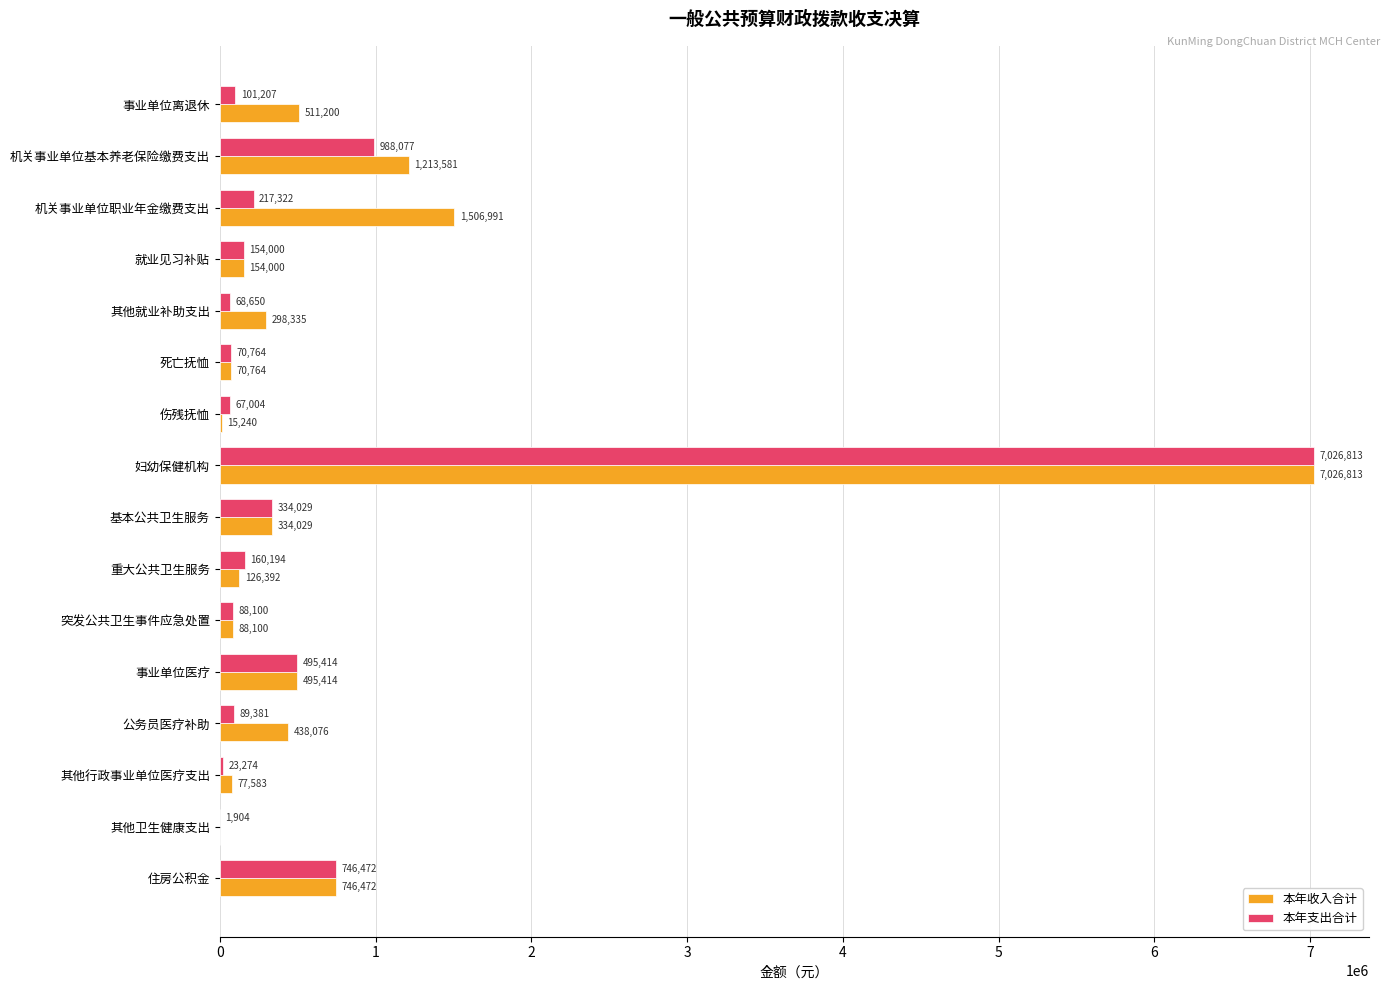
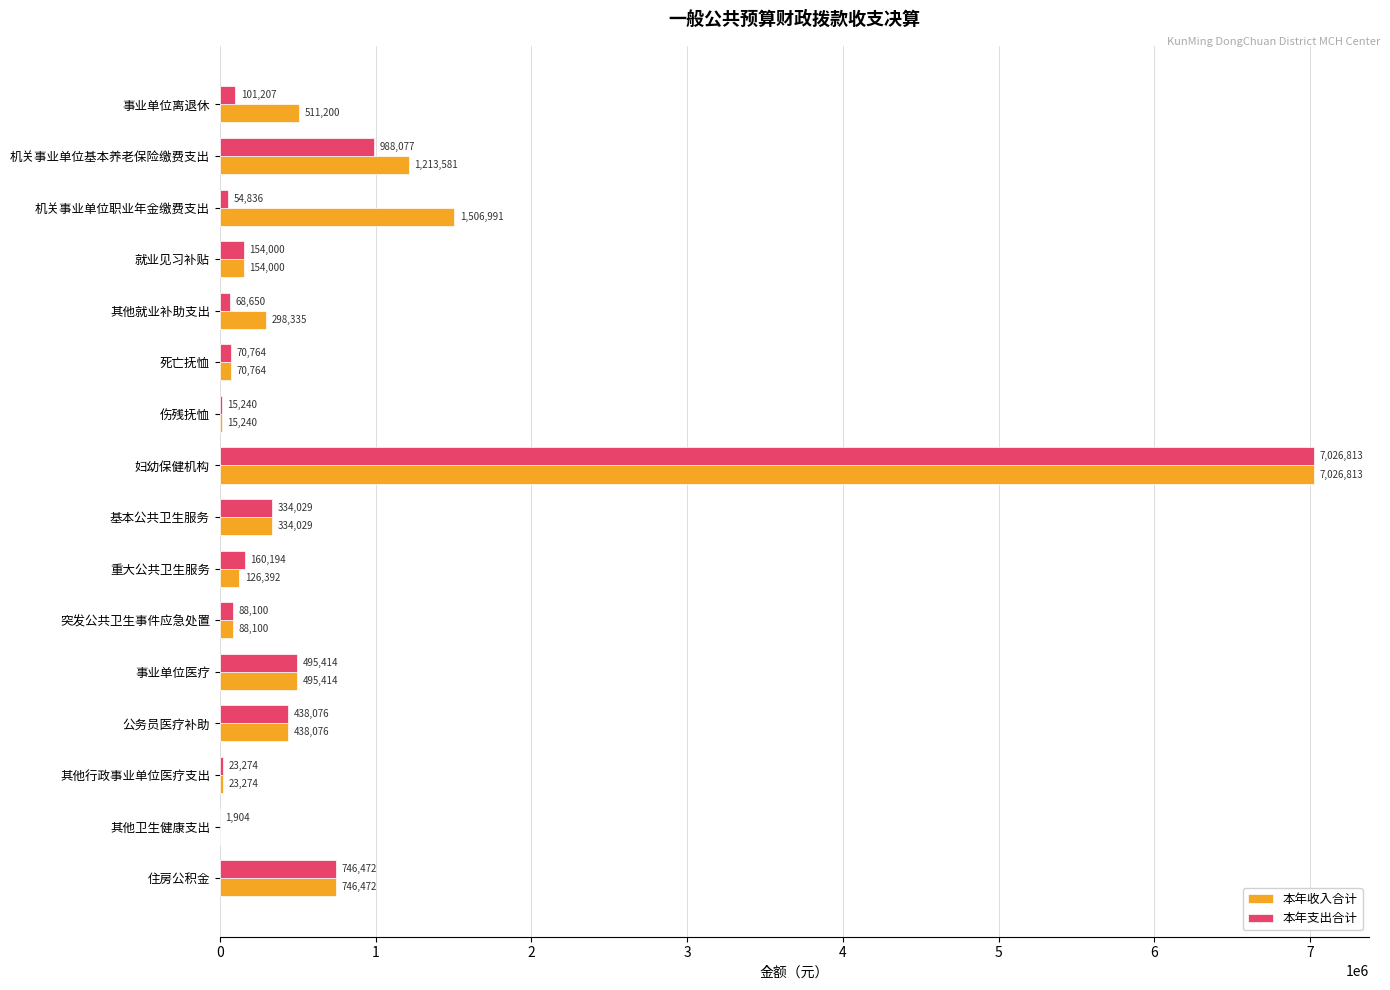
  {
    "本年收入合计": {
      "事业单位离退休": "511,200",
      "机关事业单位基本养老保险缴费支出": "1,213,581",
      "机关事业单位职业年金缴费支出": "1,506,991",
      "就业见习补贴": "154,000",
      "其他就业补助支出": "298,335",
      "死亡抚恤": "70,764",
      "伤残抚恤": "15,240",
      "妇幼保健机构": "7,026,813",
      "基本公共卫生服务": "334,029",
      "重大公共卫生服务": "126,392",
      "突发公共卫生事件应急处置": "88,100",
      "事业单位医疗": "495,414",
      "公务员医疗补助": "438,076",
-     "其他行政事业单位医疗支出": "77,583",
+     "其他行政事业单位医疗支出": "23,274",
      "住房公积金": "746,472"
    },
    "本年支出合计": {
      "事业单位离退休": "101,207",
      "机关事业单位基本养老保险缴费支出": "988,077",
-     "机关事业单位职业年金缴费支出": "217,322",
+     "机关事业单位职业年金缴费支出": "54,836",
      "就业见习补贴": "154,000",
      "其他就业补助支出": "68,650",
      "死亡抚恤": "70,764",
-     "伤残抚恤": "67,004",
+     "伤残抚恤": "15,240",
      "妇幼保健机构": "7,026,813",
      "基本公共卫生服务": "334,029",
      "重大公共卫生服务": "160,194",
      "突发公共卫生事件应急处置": "88,100",
      "事业单位医疗": "495,414",
-     "公务员医疗补助": "89,381",
+     "公务员医疗补助": "438,076",
      "其他行政事业单位医疗支出": "23,274",
      "其他卫生健康支出": "1,904",
      "住房公积金": "746,472"
    }
  }
